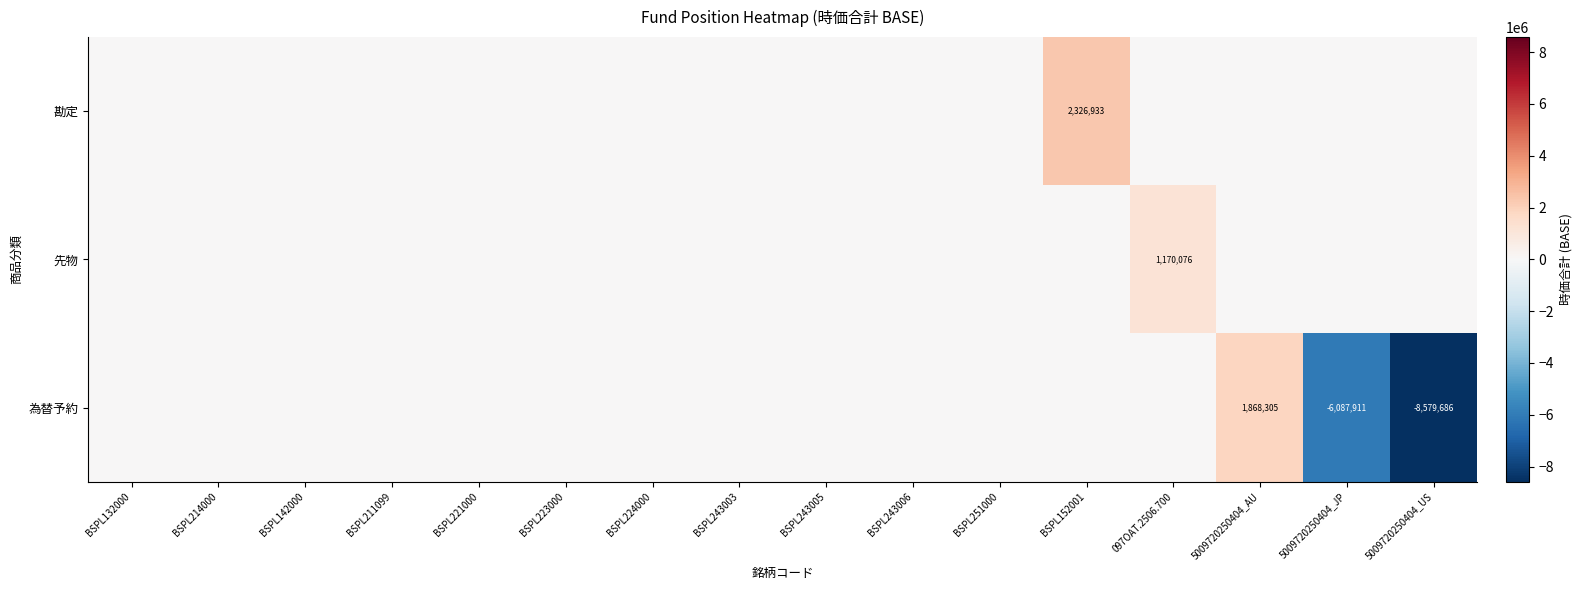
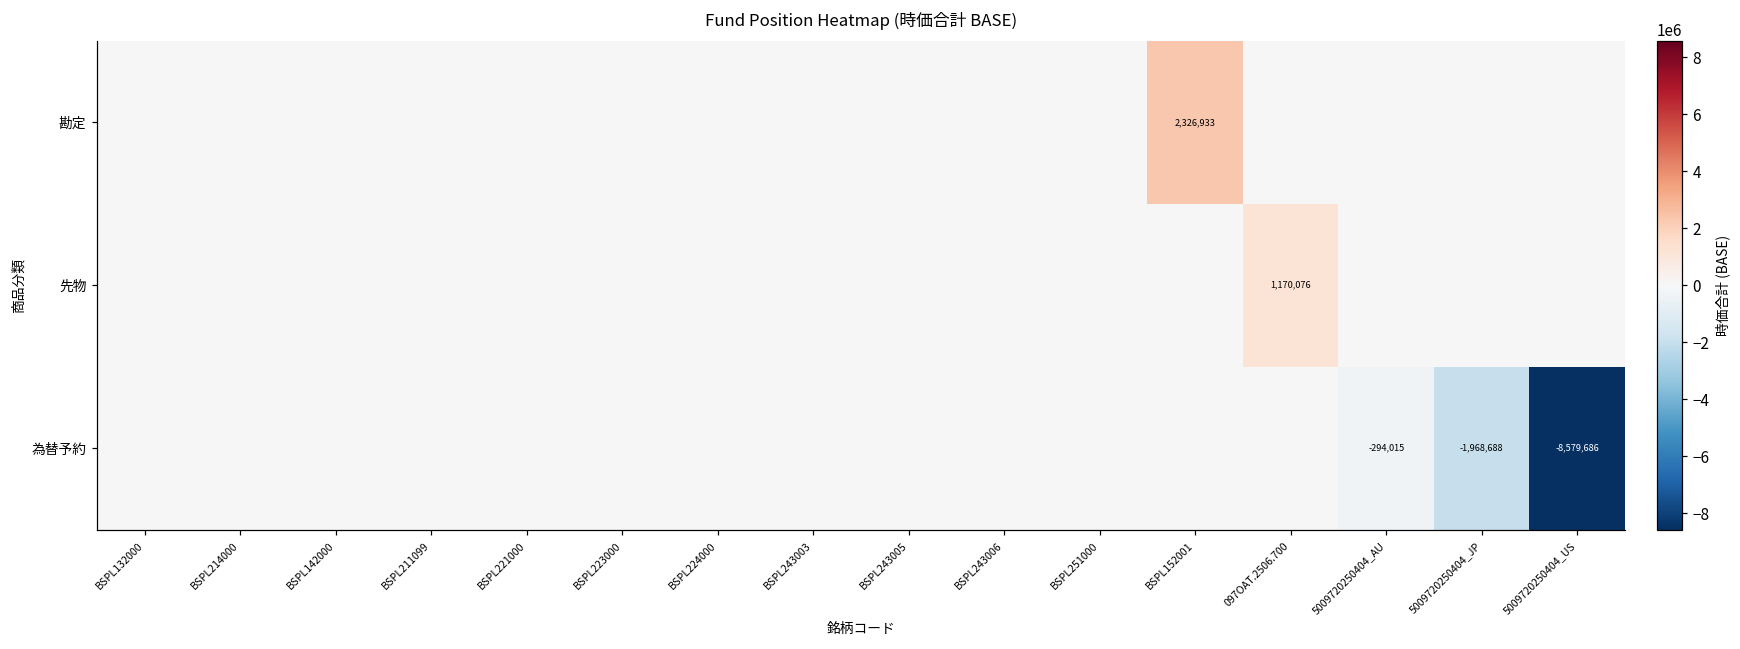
  {
    "勘定": {
      "BSPL152001": "2,326,933"
    },
    "先物": {
      "097OAT.2506.700": "1,170,076"
    },
    "為替予約": {
-     "5009720250404_AU": "1,868,305",
-     "5009720250404_JP": "-6,087,911",
+     "5009720250404_AU": "-294,015",
+     "5009720250404_JP": "-1,968,688",
      "5009720250404_US": "-8,579,686"
    }
  }
